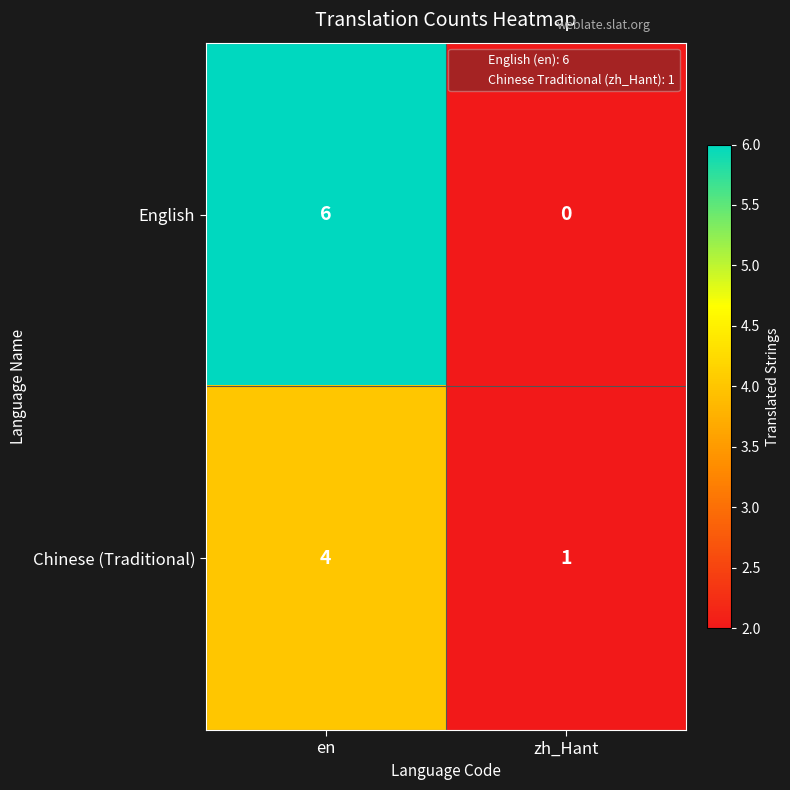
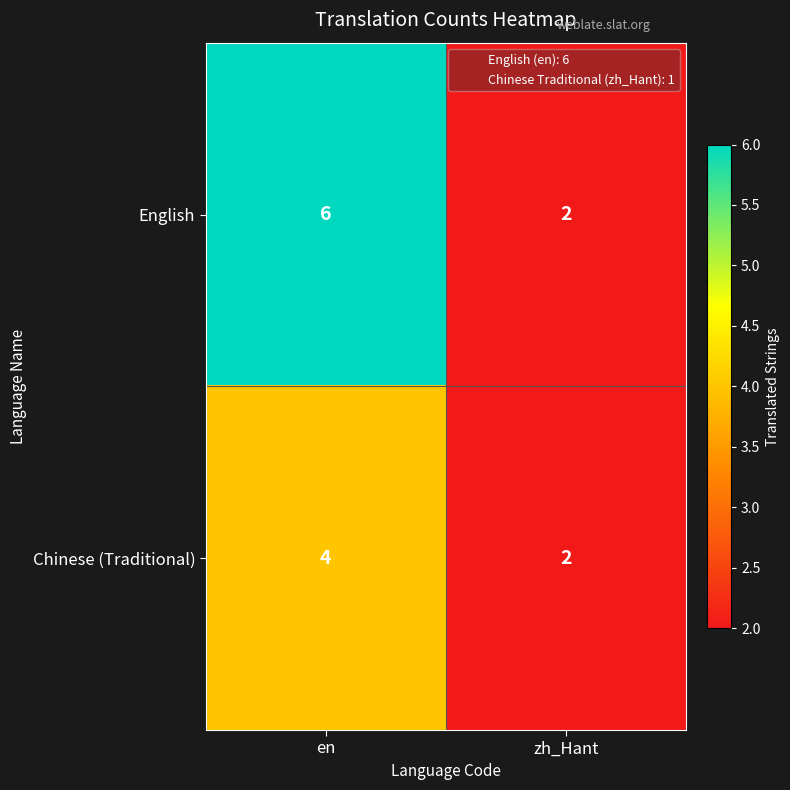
  {
    "English": {
      "en": 6,
-     "zh_Hant": 0
+     "zh_Hant": 2
    },
    "Chinese (Traditional)": {
      "en": 4,
-     "zh_Hant": 1
+     "zh_Hant": 2
    }
  }
